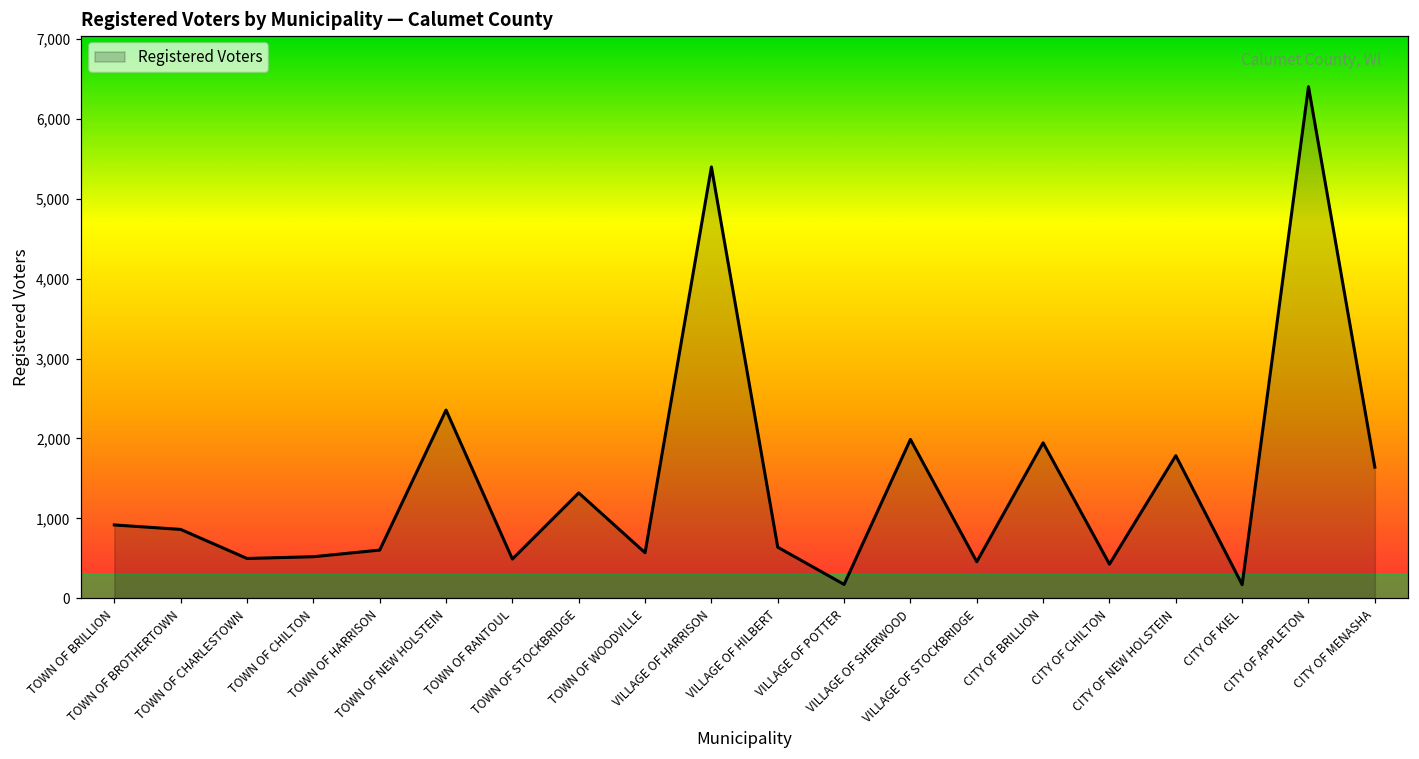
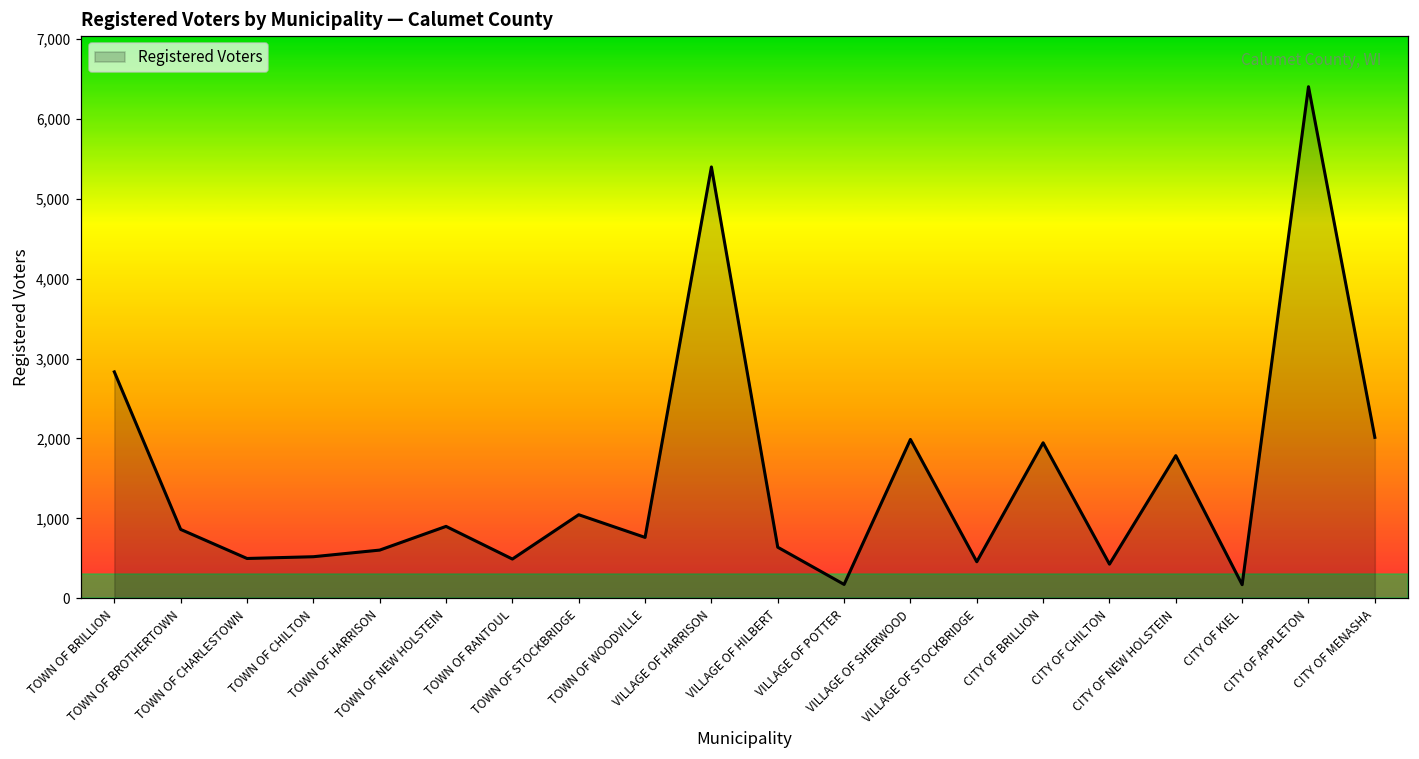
  {
-   "TOWN OF BRILLION": "900",
+   "TOWN OF BRILLION": "2,800",
    "TOWN OF BROTHERTOWN": "900",
    "TOWN OF CHARLESTOWN": "500",
    "TOWN OF CHILTON": "500",
    "TOWN OF HARRISON": "600",
-   "TOWN OF NEW HOLSTEIN": "2,400",
+   "TOWN OF NEW HOLSTEIN": "900",
    "TOWN OF RANTOUL": "500",
-   "TOWN OF STOCKBRIDGE": "1,300",
-   "TOWN OF WOODVILLE": "600",
+   "TOWN OF STOCKBRIDGE": "1,000",
+   "TOWN OF WOODVILLE": "800",
    "VILLAGE OF HARRISON": "5,400",
    "VILLAGE OF HILBERT": "600",
    "VILLAGE OF SHERWOOD": "2,000",
    "VILLAGE OF STOCKBRIDGE": "500",
    "CITY OF BRILLION": "1,900",
    "CITY OF CHILTON": "400",
    "CITY OF NEW HOLSTEIN": "1,800",
    "CITY OF APPLETON": "6,400",
-   "CITY OF MENASHA": "1,600"
+   "CITY OF MENASHA": "2,000"
  }
